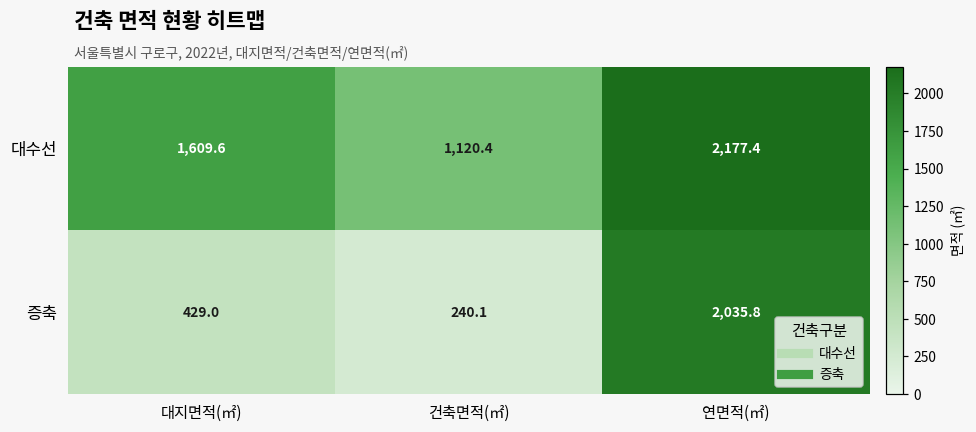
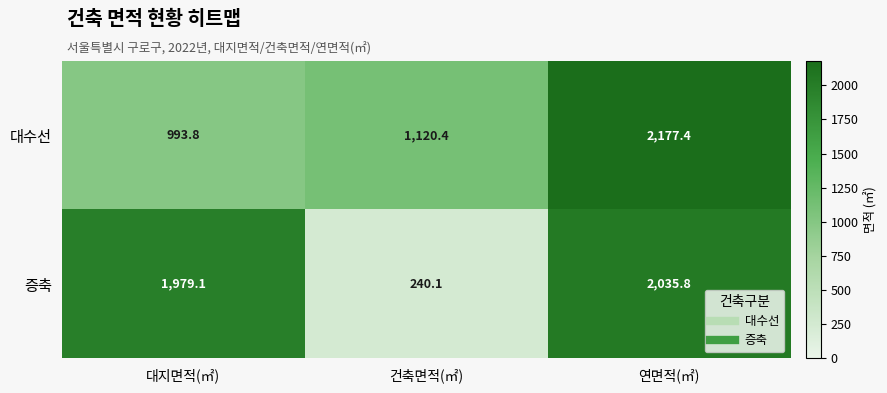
  {
    "대수선": {
-     "대지면적(㎡)": "1,609.6",
+     "대지면적(㎡)": "993.8",
      "건축면적(㎡)": "1,120.4",
      "연면적(㎡)": "2,177.4"
    },
    "증축": {
-     "대지면적(㎡)": "429.0",
+     "대지면적(㎡)": "1,979.1",
      "건축면적(㎡)": "240.1",
      "연면적(㎡)": "2,035.8"
    }
  }
